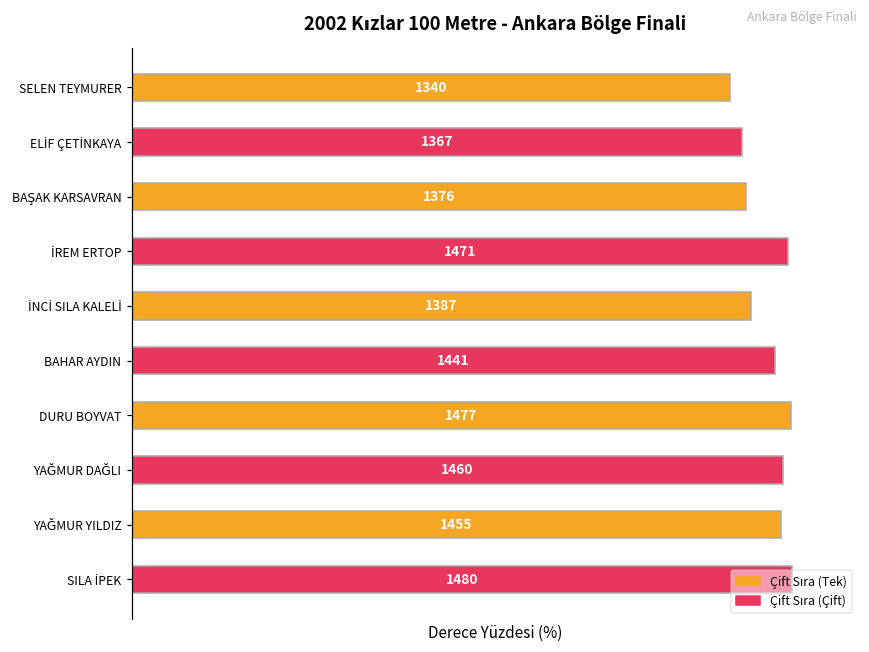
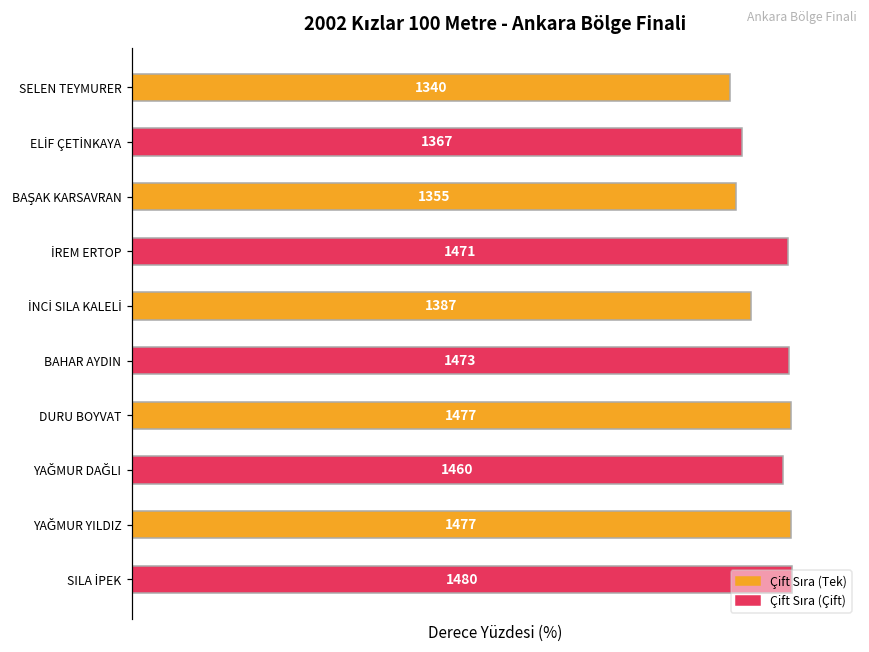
  {
-   "BAŞAK KARSAVRAN": 1376,
-   "BAHAR AYDIN": 1441,
-   "YAĞMUR YILDIZ": 1455
+   "BAŞAK KARSAVRAN": 1355,
+   "BAHAR AYDIN": 1473,
+   "YAĞMUR YILDIZ": 1477
  }
